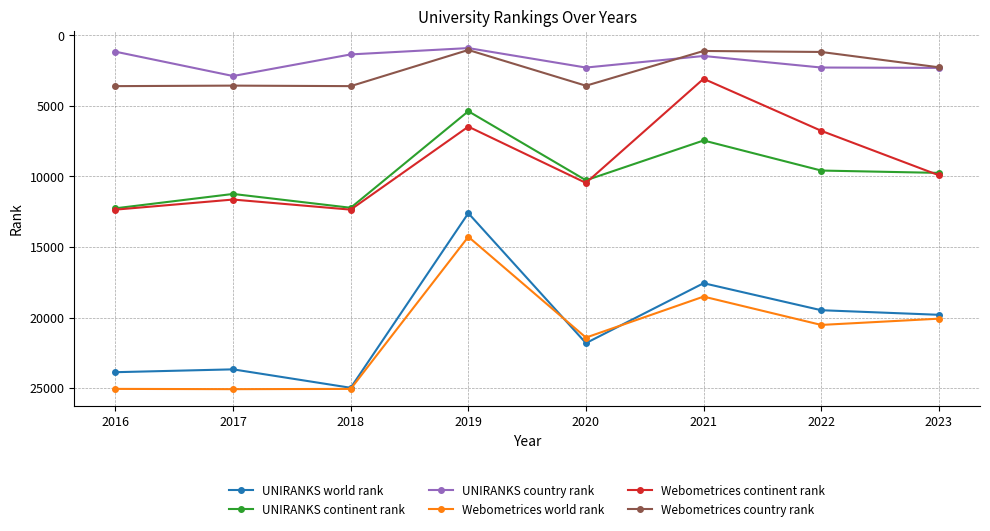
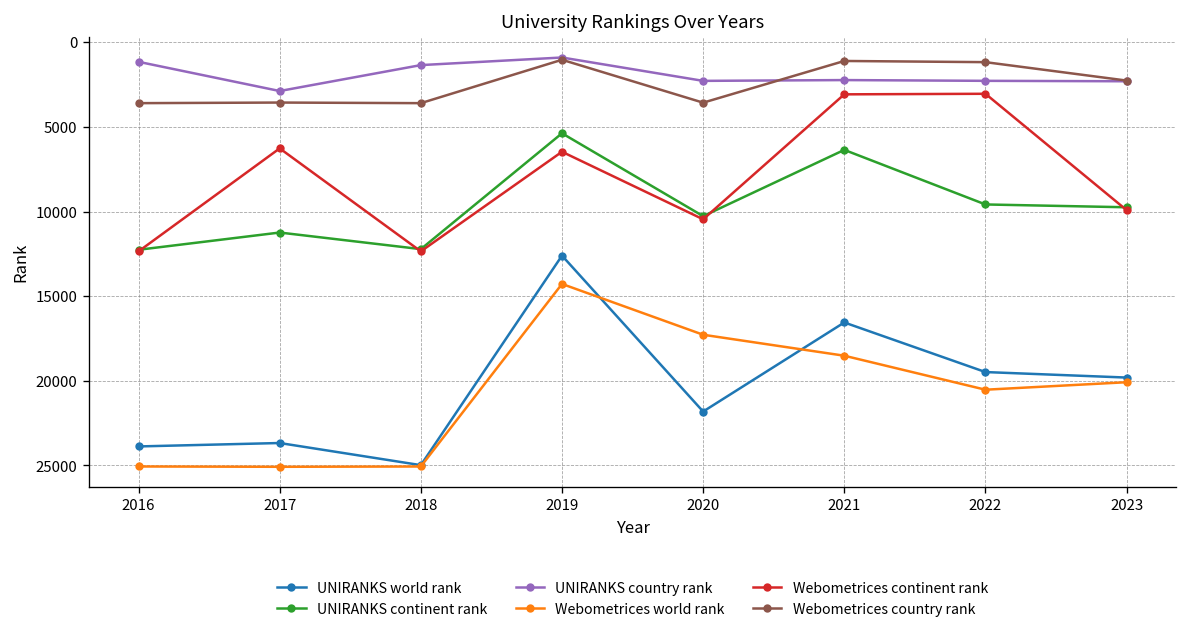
  {
    "UNIRANKS world rank": {
      "2016": 23900,
      "2017": 23700,
      "2019": 12600,
      "2020": 21800,
-     "2021": 17600,
+     "2021": 16600,
      "2022": 19500,
      "2023": 19800
    },
    "UNIRANKS continent rank": {
      "2017": 11200,
      "2019": 5400,
      "2020": 10300,
-     "2021": 7400,
+     "2021": 6400,
      "2022": 9600
    },
    "UNIRANKS country rank": {
      "2016": 1100,
      "2017": 2900,
      "2018": 1300,
      "2020": 2300,
-     "2021": 1500,
+     "2021": 2200,
      "2022": 2300
    },
    "Webometrices world rank": {
      "2016": 25100,
      "2017": 25100,
      "2019": 14300,
-     "2020": 21400,
+     "2020": 17300,
      "2021": 18500,
      "2022": 20500,
      "2023": 20100
    },
    "Webometrices continent rank": {
-     "2017": 11600,
+     "2017": 6300,
      "2019": 6500,
      "2020": 10500,
      "2021": 3100,
-     "2022": 6800
+     "2022": 3000
    },
    "Webometrices country rank": {
      "2016": 3600,
      "2017": 3600,
      "2018": 3600,
      "2020": 3600,
      "2021": 1100,
      "2022": 1200
    }
  }
